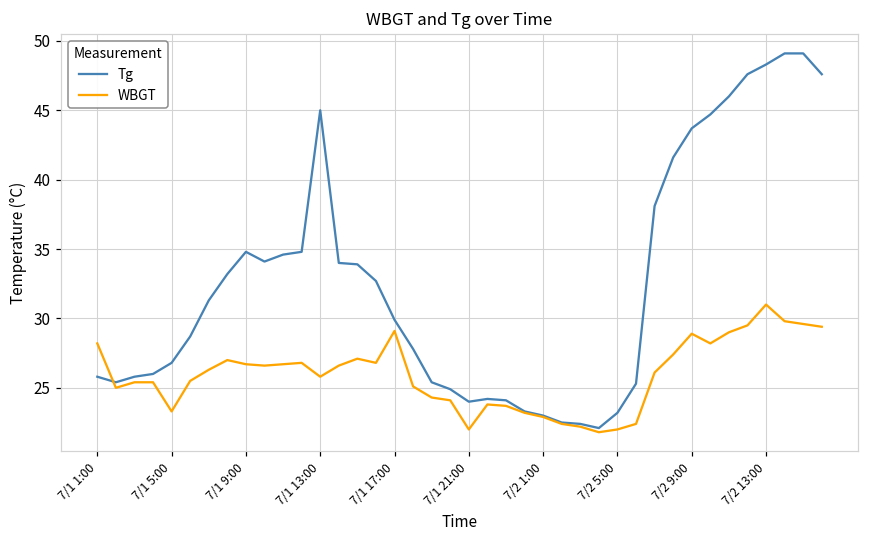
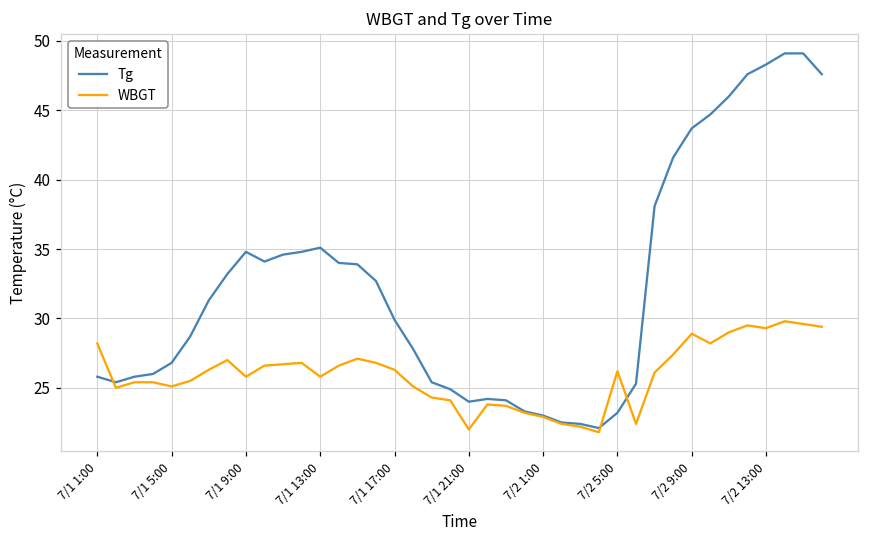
  {
    "Tg": {
      "7/1 1:00": 25.8,
      "7/1 5:00": 26.8,
      "7/1 9:00": 34.8,
-     "7/1 13:00": 45.0,
+     "7/1 13:00": 35.1,
      "7/1 17:00": 29.9,
      "7/1 21:00": 24.0,
      "7/2 5:00": 23.2,
      "7/2 9:00": 43.7,
      "7/2 13:00": 48.3
    },
    "WBGT": {
      "7/1 1:00": 28.2,
-     "7/1 5:00": 23.3,
-     "7/1 9:00": 26.7,
+     "7/1 5:00": 25.1,
+     "7/1 9:00": 25.8,
      "7/1 13:00": 25.8,
-     "7/1 17:00": 29.1,
+     "7/1 17:00": 26.3,
      "7/1 21:00": 22.0,
-     "7/2 5:00": 22.0,
+     "7/2 5:00": 26.2,
      "7/2 9:00": 28.9,
-     "7/2 13:00": 31.0
+     "7/2 13:00": 29.3
    }
  }
